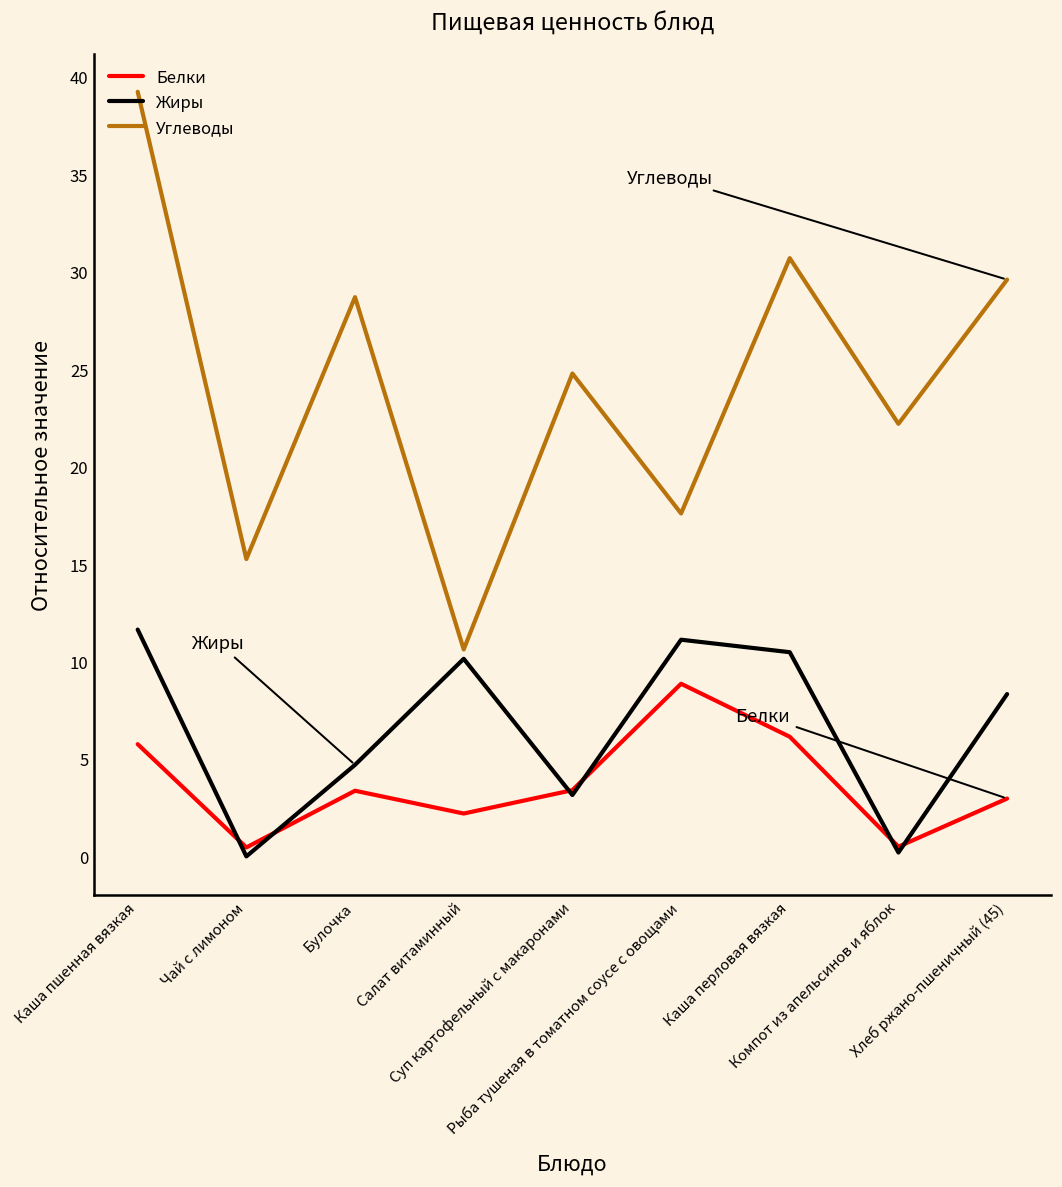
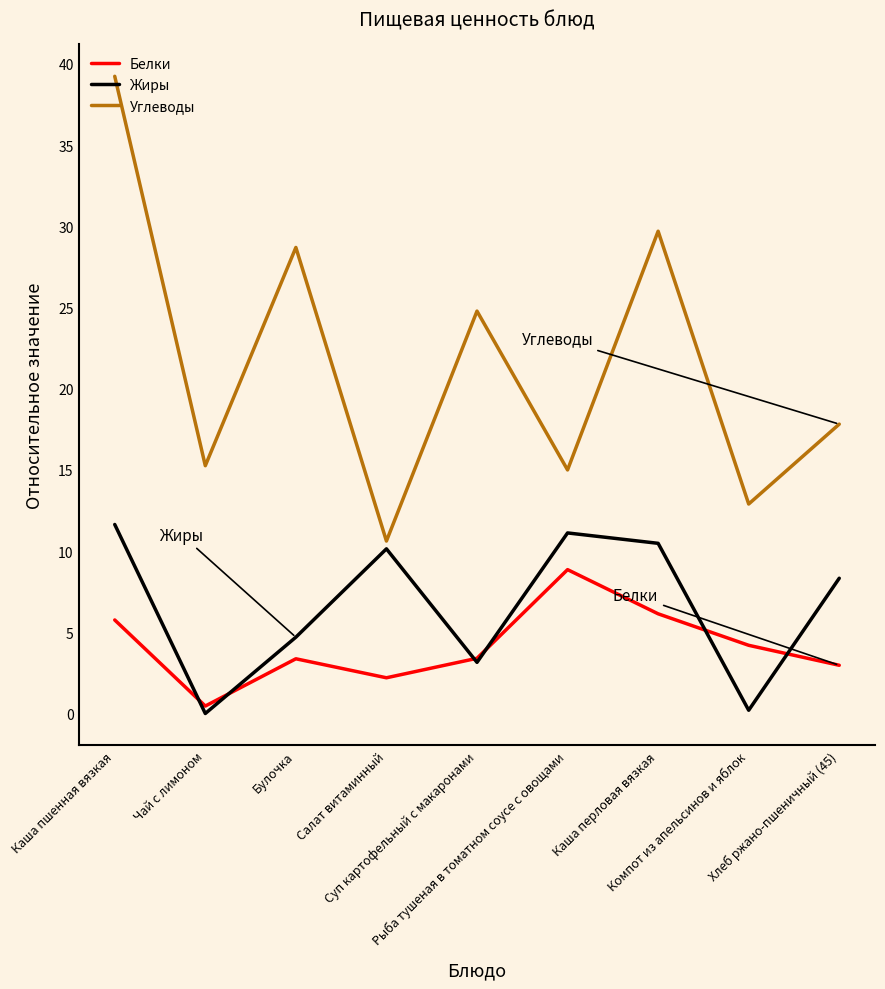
  {
    "Белки": {
      "Каша пшенная вязкая": 5.8,
      "Чай с лимоном": 0.5,
      "Булочка": 3.4,
      "Салат витаминный": 2.2,
      "Суп картофельный с макаронами": 3.4,
      "Рыба тушеная в томатном соусе с овощами": 8.9,
      "Каша перловая вязкая": 6.1,
-     "Компот из апельсинов и яблок": 0.5,
+     "Компот из апельсинов и яблок": 4.2,
      "Хлеб ржано-пшеничный (45)": 3.0
    },
    "Жиры": {
      "Каша пшенная вязкая": 11.6,
      "Чай с лимоном": 0.0,
      "Булочка": 4.7,
      "Салат витаминный": 10.1,
      "Суп картофельный с макаронами": 3.2,
      "Рыба тушеная в томатном соусе с овощами": 11.1,
      "Каша перловая вязкая": 10.5,
      "Компот из апельсинов и яблок": 0.2,
      "Хлеб ржано-пшеничный (45)": 8.3
    },
    "Углеводы": {
      "Каша пшенная вязкая": 39.2,
      "Чай с лимоном": 15.3,
      "Булочка": 28.7,
      "Салат витаминный": 10.6,
      "Суп картофельный с макаронами": 24.8,
-     "Рыба тушеная в томатном соусе с овощами": 17.6,
-     "Каша перловая вязкая": 30.7,
-     "Компот из апельсинов и яблок": 22.2,
-     "Хлеб ржано-пшеничный (45)": 29.6
+     "Рыба тушеная в томатном соусе с овощами": 15.0,
+     "Каша перловая вязкая": 29.7,
+     "Компот из апельсинов и яблок": 12.9,
+     "Хлеб ржано-пшеничный (45)": 17.8
    }
  }
